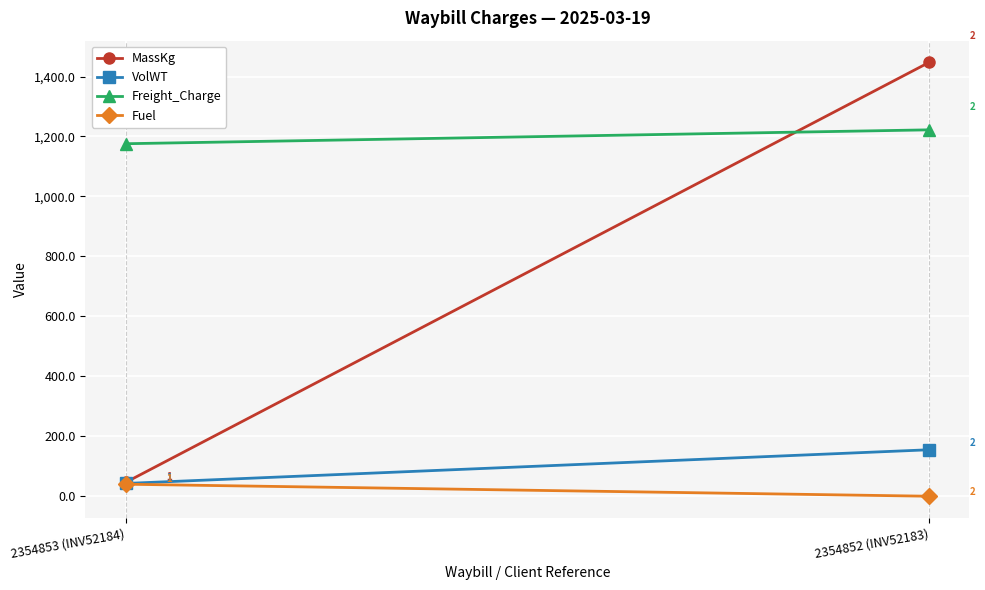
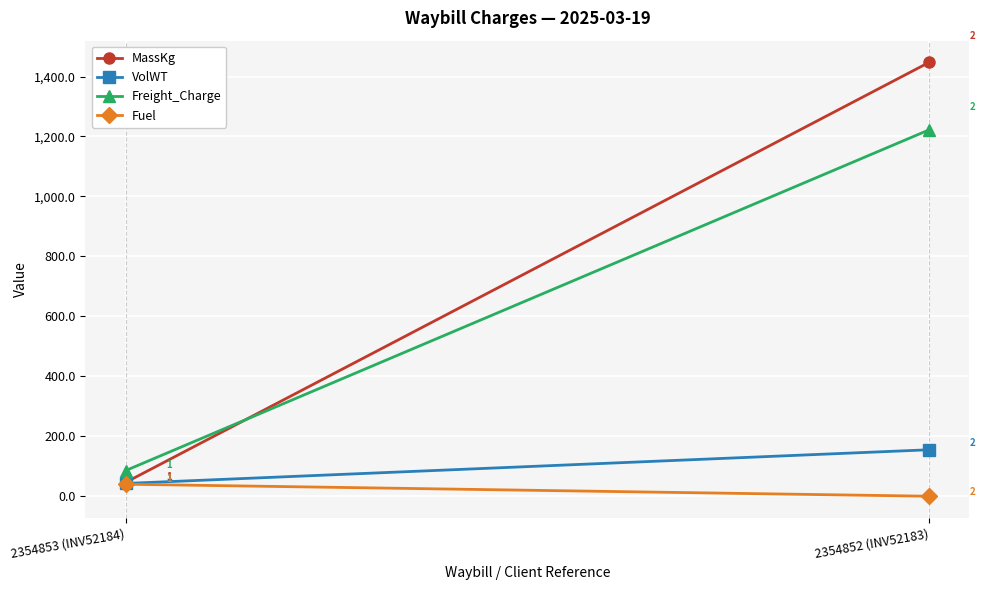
  {
    "MassKg": {
      "2354852 (INV52183)": "1,450"
    },
    "VolWT": {
      "2354852 (INV52183)": "160"
    },
    "Freight_Charge": {
-     "2354853 (INV52184)": "1,180",
+     "2354853 (INV52184)": "90",
      "2354852 (INV52183)": "1,220"
    },
    "Fuel": {
      "2354852 (INV52183)": "0"
    }
  }
